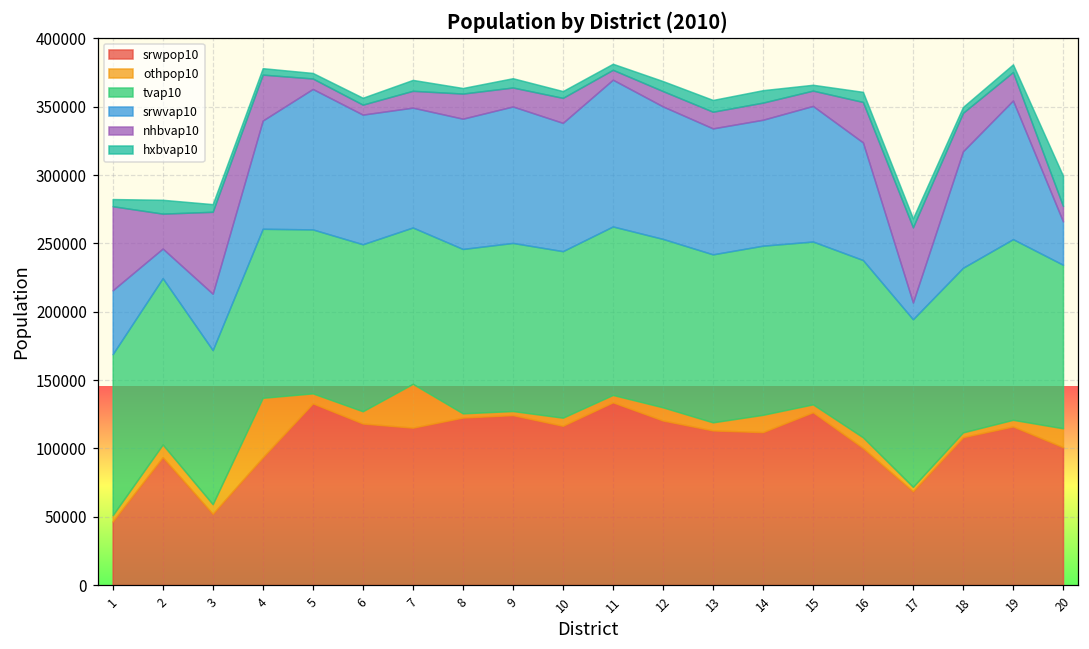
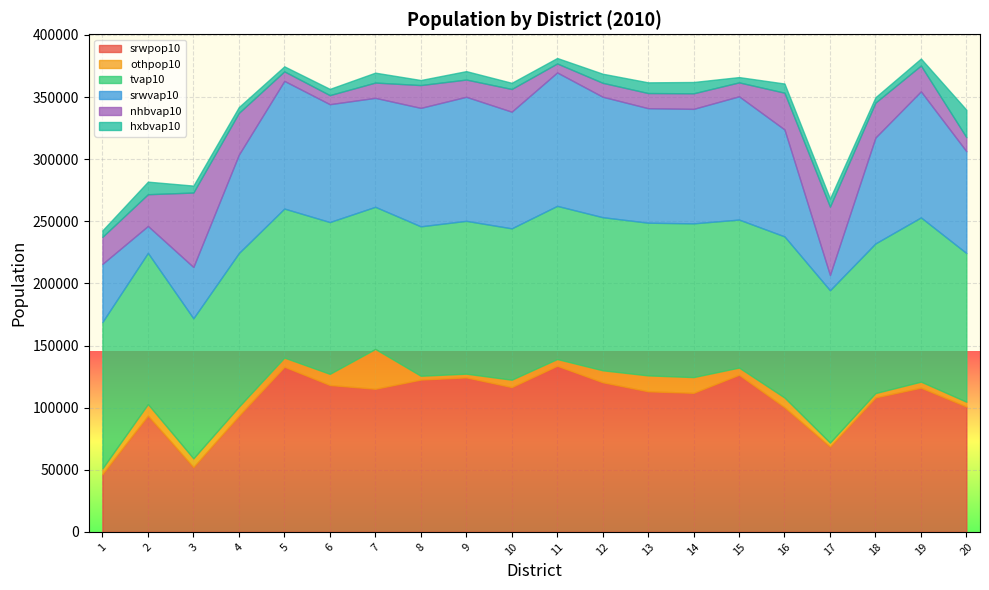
  {
    "srwpop10": {
      "1": 47000,
      "2": 94000,
      "3": 52000,
      "4": 93000,
      "5": 133000,
      "6": 118000,
      "7": 115000,
      "8": 123000,
      "9": 124000,
      "10": 117000,
      "11": 134000,
      "12": 120000,
      "13": 113000,
      "14": 112000,
      "15": 127000,
      "16": 100000,
      "17": 69000,
      "18": 108000,
      "19": 116000,
      "20": 101000
    },
    "othpop10": {
      "1": 5000,
      "2": 9000,
      "3": 7000,
-     "4": 44000,
+     "4": 7000,
      "5": 7000,
      "6": 9000,
      "7": 32000,
      "8": 3000,
      "9": 3000,
      "10": 6000,
      "11": 5000,
      "12": 10000,
-     "13": 6000,
+     "13": 13000,
      "14": 13000,
      "15": 6000,
      "16": 8000,
      "17": 3000,
      "18": 4000,
      "19": 5000,
-     "20": 14000
+     "20": 4000
    },
    "srwvap10": {
      "1": 47000,
      "2": 22000,
      "3": 41000,
      "4": 79000,
      "5": 103000,
      "6": 95000,
      "7": 88000,
      "8": 95000,
      "9": 100000,
      "10": 94000,
      "11": 107000,
      "12": 97000,
      "13": 92000,
      "14": 92000,
      "15": 99000,
      "16": 86000,
      "17": 12000,
      "18": 85000,
      "19": 101000,
-     "20": 32000
+     "20": 82000
    },
    "nhbvap10": {
-     "1": 62000,
+     "1": 22000,
      "2": 26000,
      "3": 60000,
      "4": 34000,
      "5": 8000,
      "6": 7000,
      "7": 12000,
      "8": 18000,
      "9": 14000,
      "10": 18000,
      "11": 7000,
      "12": 11000,
      "13": 12000,
      "14": 13000,
      "15": 11000,
      "16": 30000,
      "17": 55000,
      "18": 28000,
      "19": 21000,
      "20": 11000
    }
  }
